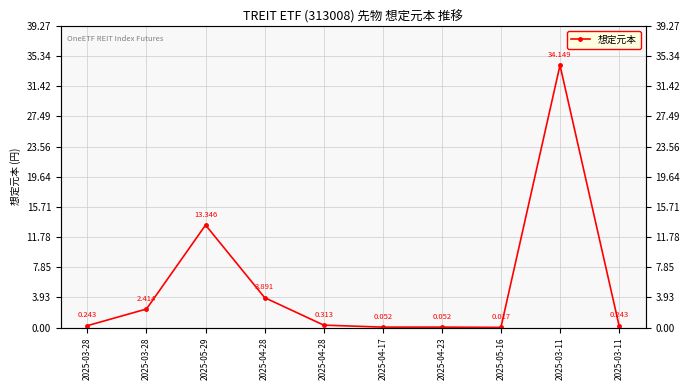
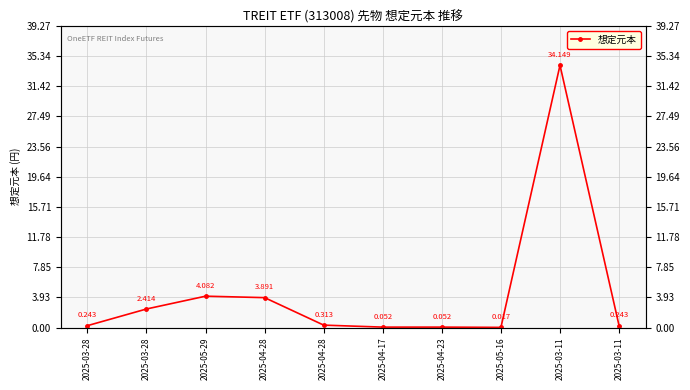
  {
-   "2025-05-29": 13.346,
+   "2025-05-29": 4.082,
    "2025-04-17": 0.052,
    "2025-04-23": 0.052,
    "2025-05-16": 0.017
  }
